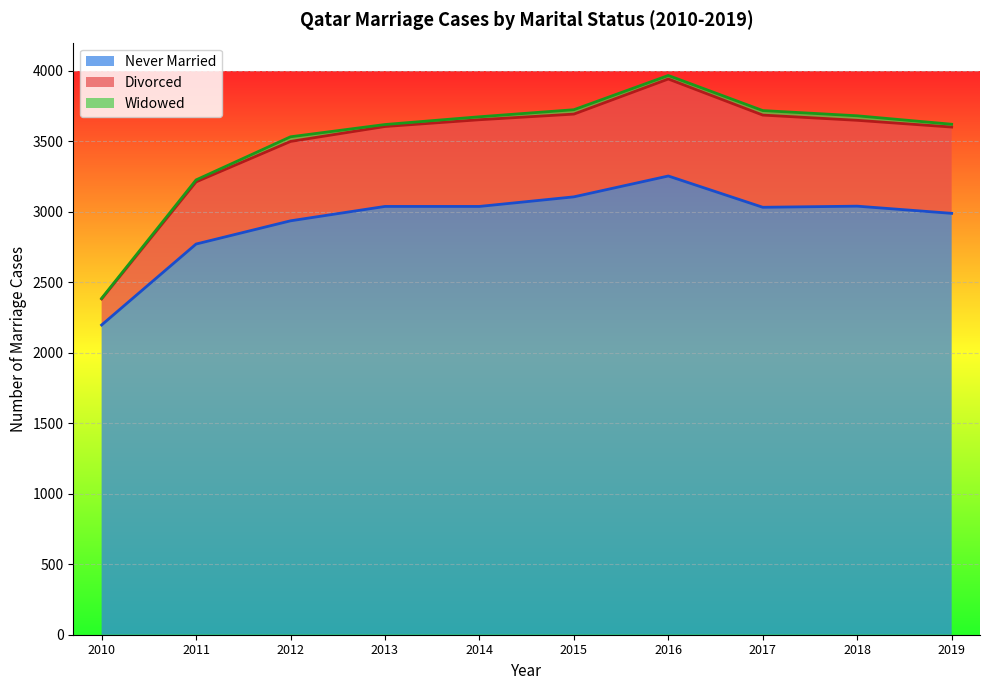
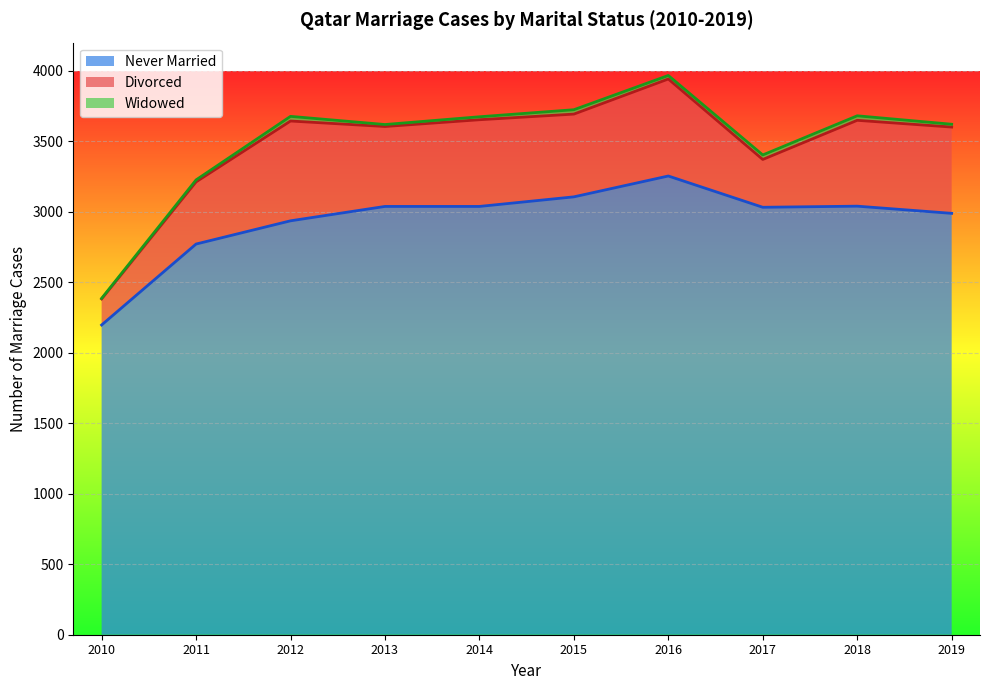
  {
    "Never Married": {
      "2010": 2200,
      "2011": 2770,
      "2012": 2940,
      "2013": 3040,
      "2014": 3040,
      "2015": 3110,
      "2016": 3250,
      "2017": 3030,
      "2018": 3040,
      "2019": 2990
    },
    "Divorced": {
-     "2012": 560,
+     "2012": 710,
      "2014": 620,
      "2015": 590,
      "2016": 690,
-     "2017": 650,
+     "2017": 340,
      "2018": 610,
      "2019": 610
    },
    "Widowed": {
      "2012": 30,
      "2014": 20,
      "2015": 30,
      "2016": 30,
      "2017": 30,
      "2018": 30,
      "2019": 20
    }
  }
